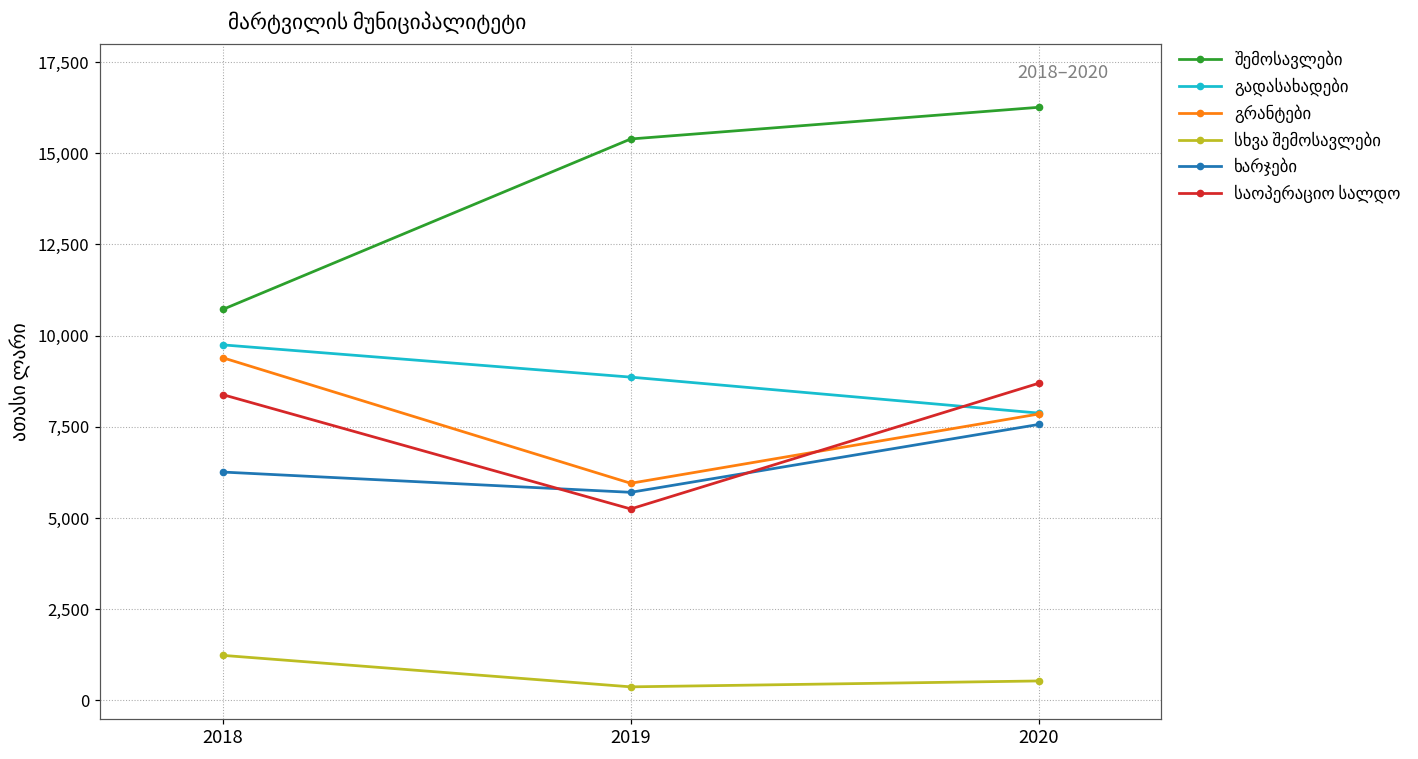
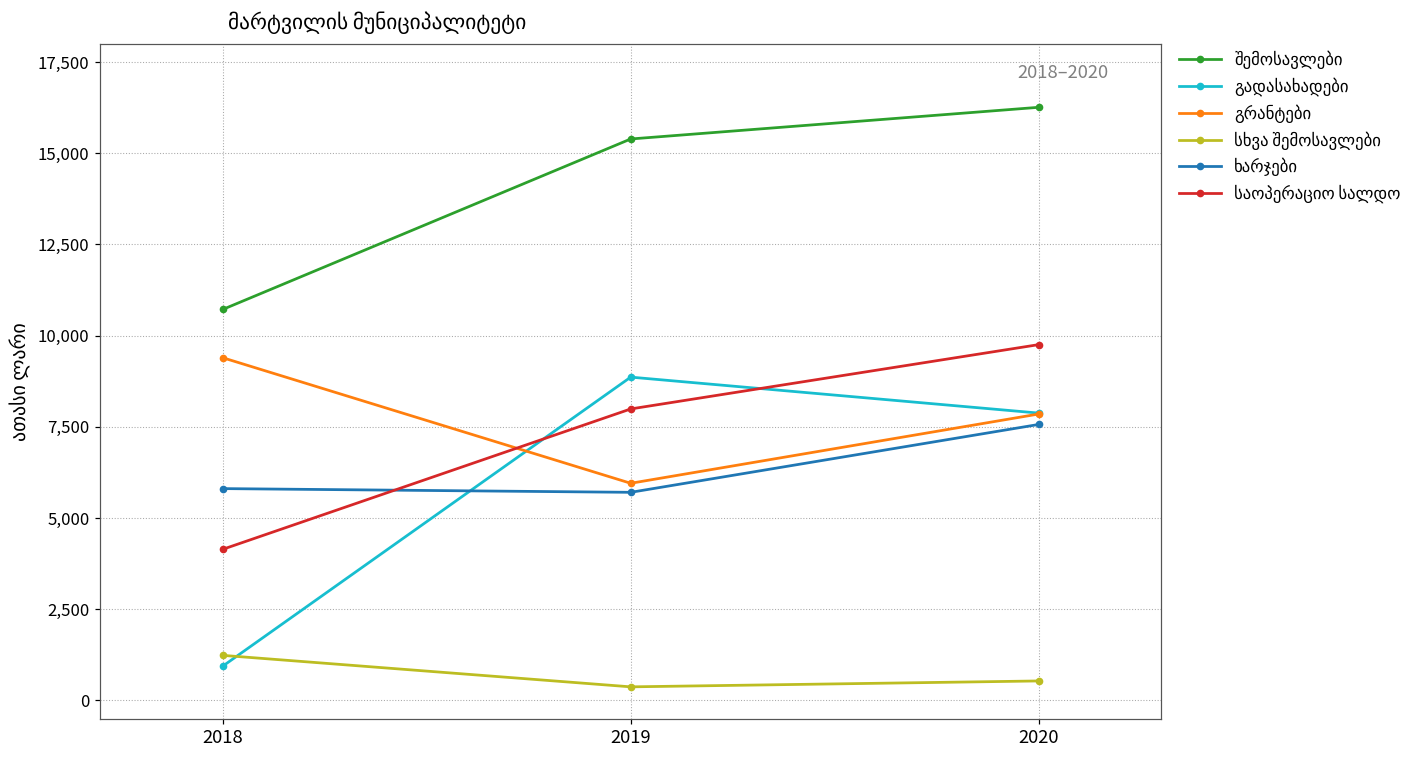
  {
    "შემოსავლები": {
      "2018": "10,700",
      "2019": "15,400"
    },
    "გადასახადები": {
-     "2018": "9,700",
+     "2018": "900",
      "2019": "8,900"
    },
    "გრანტები": {
      "2018": "9,400",
      "2019": "6,000"
    },
    "სხვა შემოსავლები": {
      "2018": "1,200",
      "2019": "400",
      "2020": "500"
    },
    "ხარჯები": {
-     "2018": "6,300",
+     "2018": "5,800",
      "2019": "5,700",
      "2020": "7,600"
    },
    "საოპერაციო სალდო": {
-     "2018": "8,400",
-     "2019": "5,200",
-     "2020": "8,700"
+     "2018": "4,100",
+     "2019": "8,000",
+     "2020": "9,800"
    }
  }
